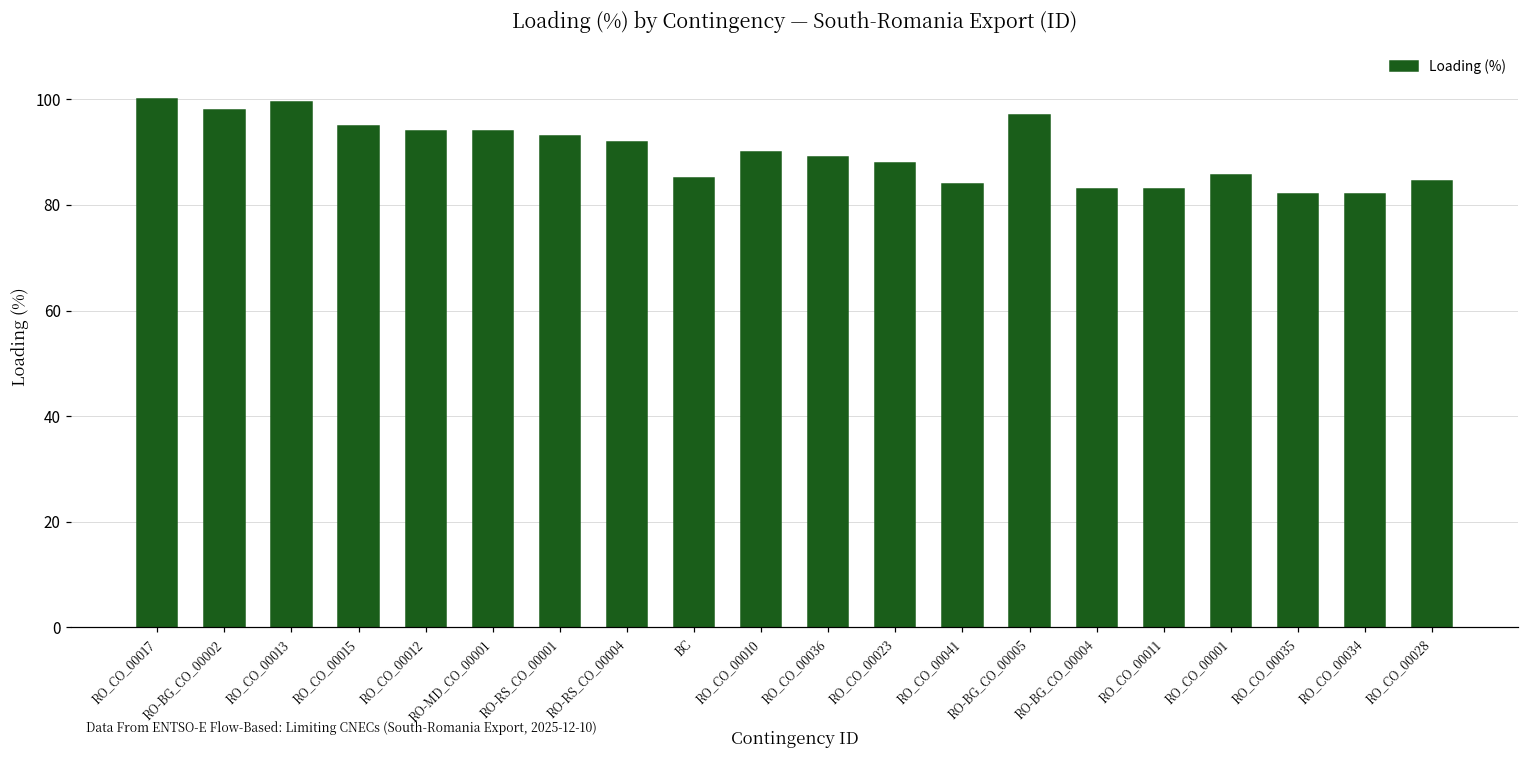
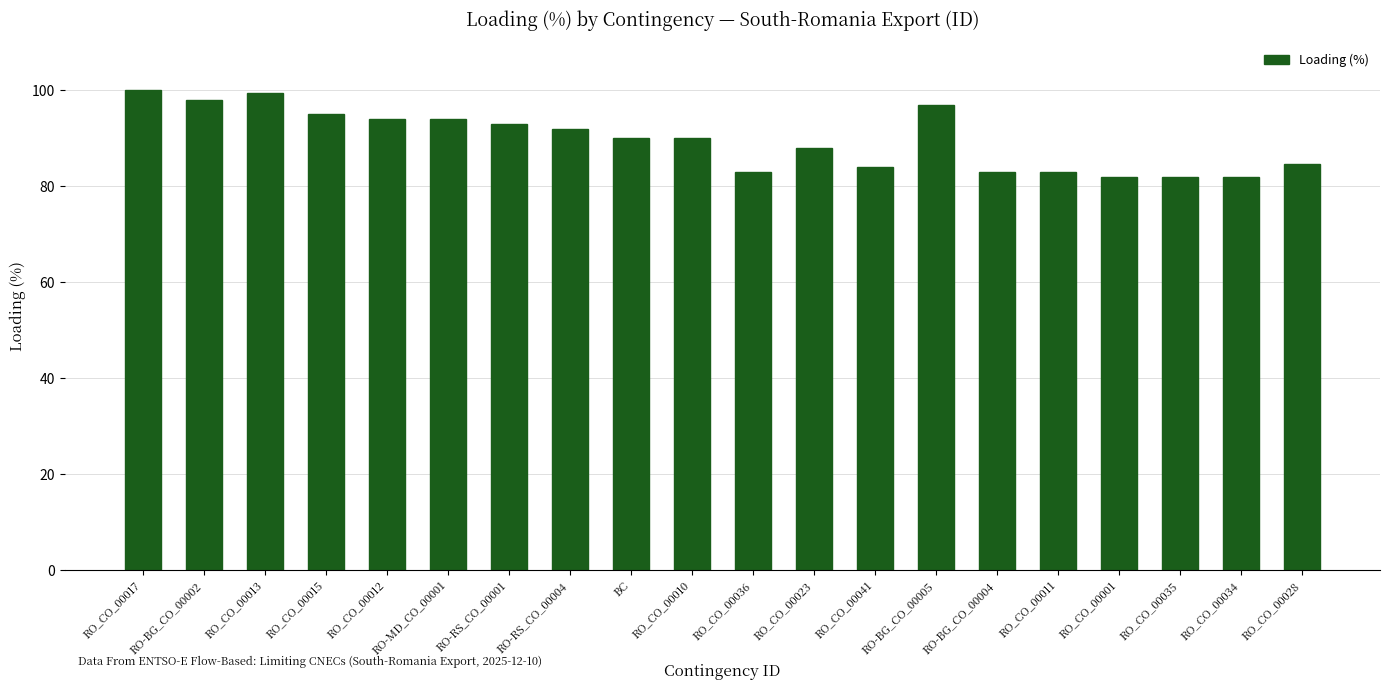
  {
    "RO_CO_00017": 100,
    "RO-BG_CO_00002": 98,
    "RO_CO_00013": 99,
    "RO_CO_00015": 95,
    "RO_CO_00012": 94,
    "RO-MD_CO_00001": 94,
    "RO-RS_CO_00001": 93,
    "RO-RS_CO_00004": 92,
-   "BC": 85,
+   "BC": 90,
    "RO_CO_00010": 90,
-   "RO_CO_00036": 89,
+   "RO_CO_00036": 83,
    "RO_CO_00023": 88,
    "RO_CO_00041": 84,
    "RO-BG_CO_00005": 97,
    "RO-BG_CO_00004": 83,
    "RO_CO_00011": 83,
-   "RO_CO_00001": 86,
+   "RO_CO_00001": 82,
    "RO_CO_00035": 82,
    "RO_CO_00034": 82,
    "RO_CO_00028": 85
  }
